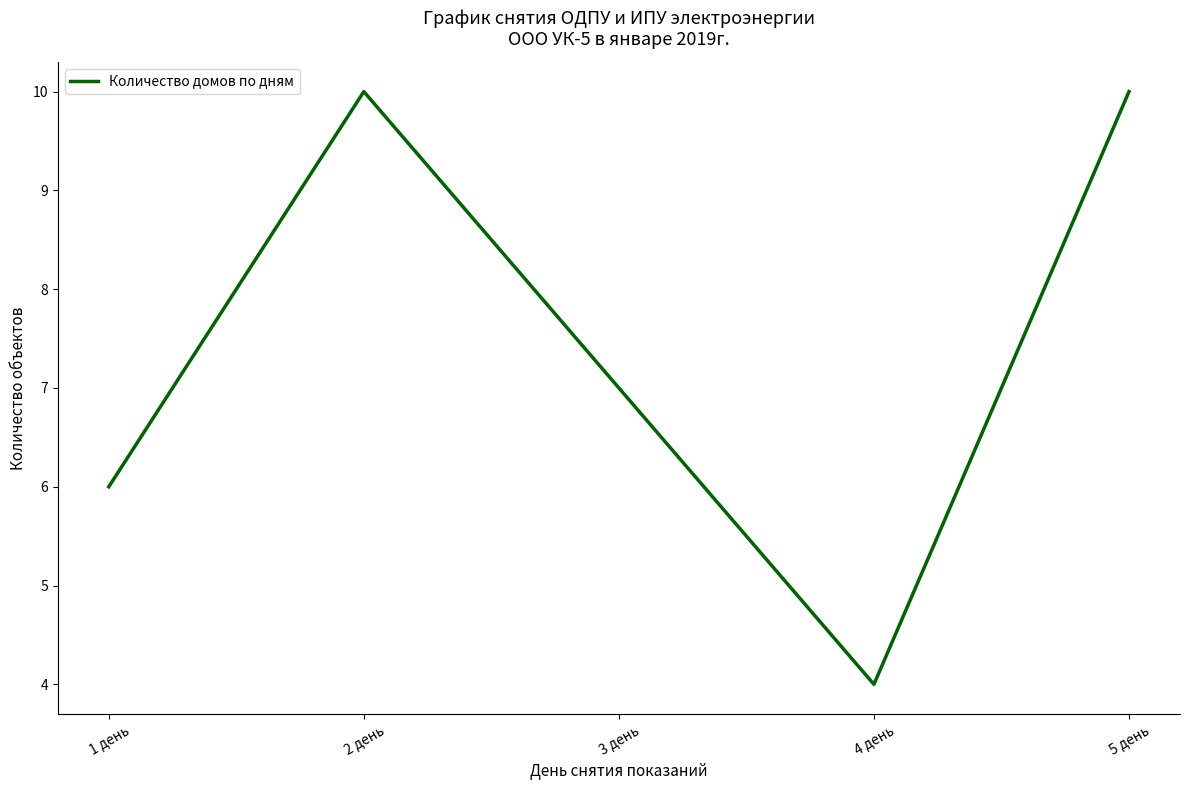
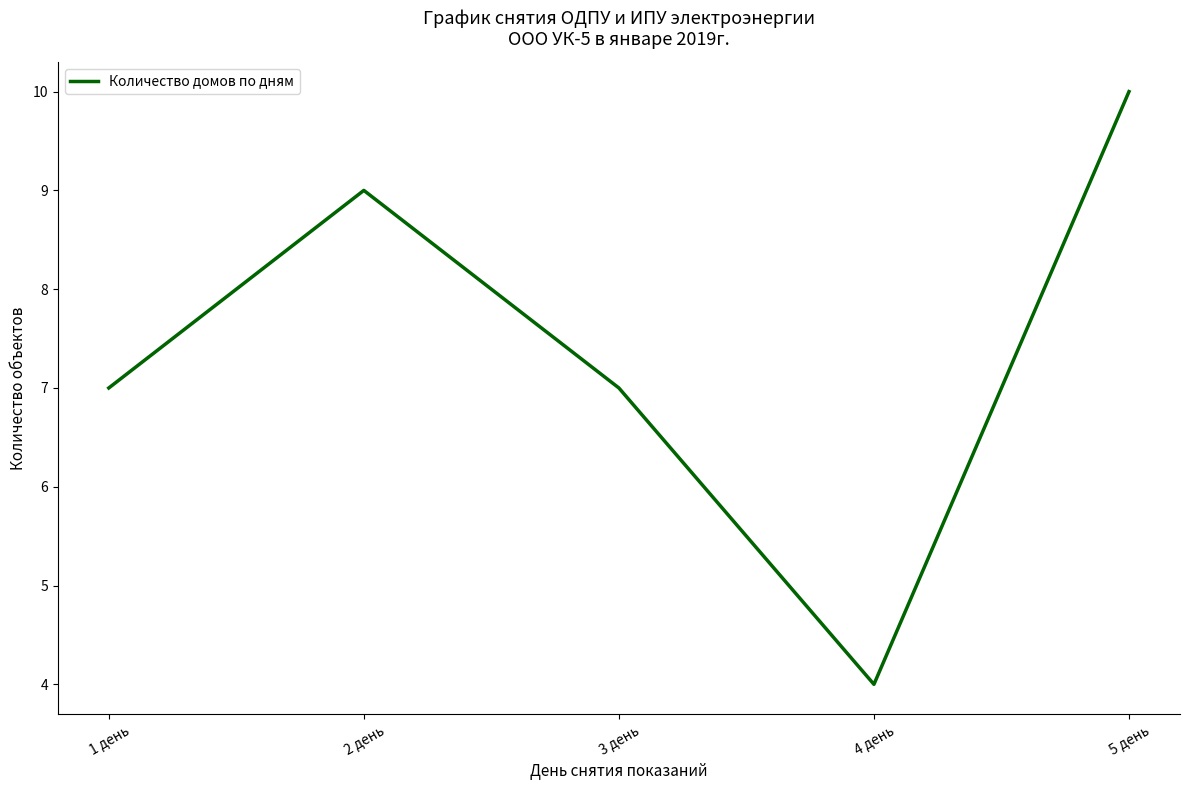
  {
-   "1 день": 6,
-   "2 день": 10,
+   "1 день": 7,
+   "2 день": 9,
    "3 день": 7,
    "4 день": 4,
    "5 день": 10
  }
